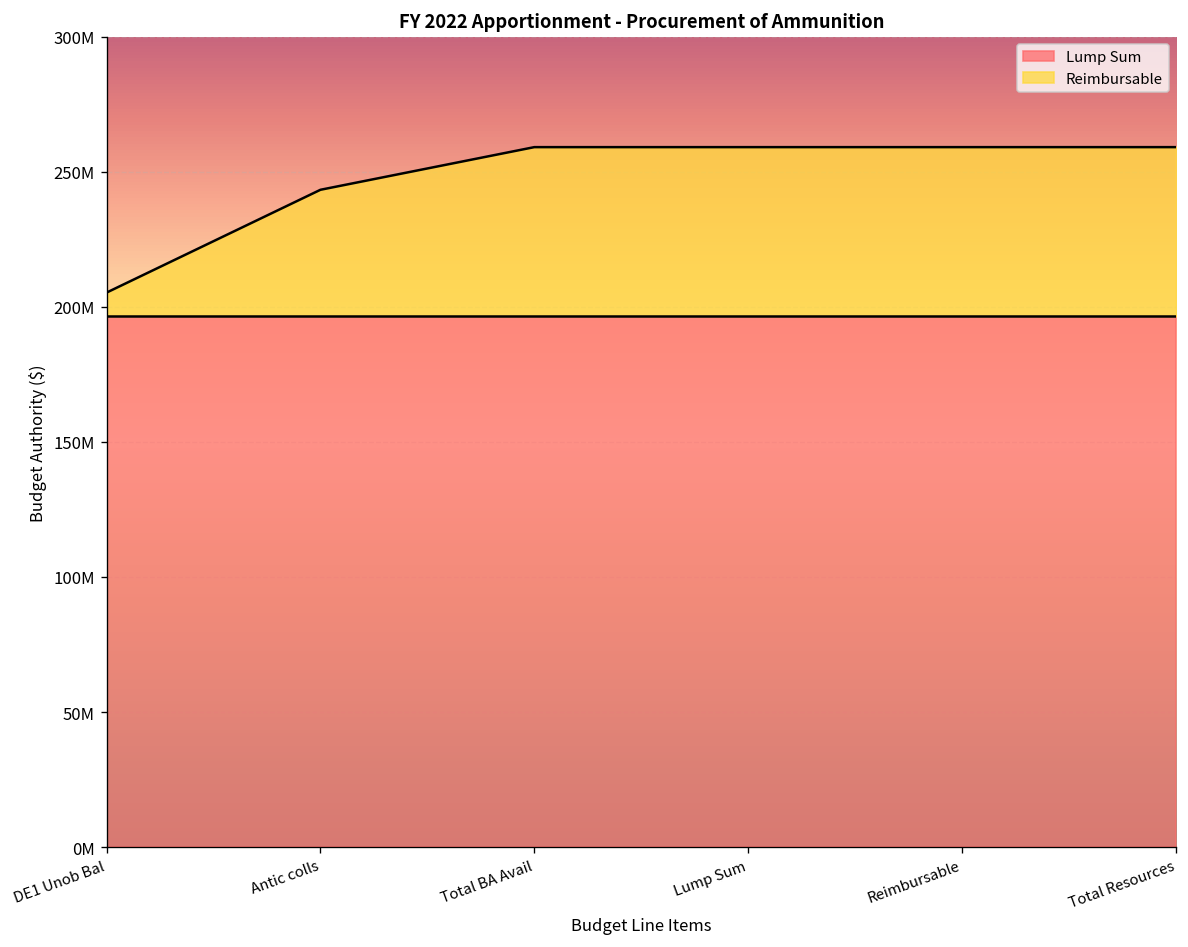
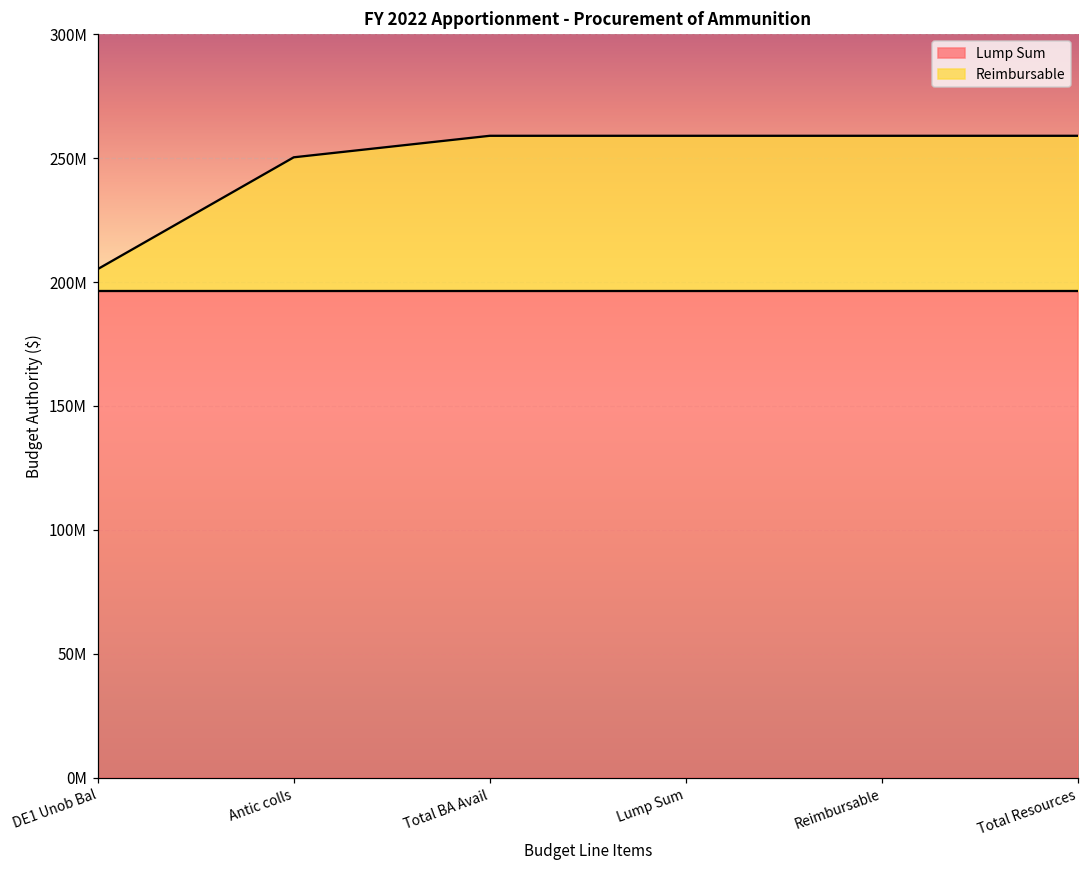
  {
    "Lump Sum": {
      "DE1 Unob Bal": 197000000,
      "Antic colls": 197000000,
      "Total BA Avail": 197000000,
      "Lump Sum": 197000000,
      "Reimbursable": 197000000,
      "Total Resources": 197000000
    },
    "Reimbursable": {
      "DE1 Unob Bal": 205000000,
-     "Antic colls": 243000000,
+     "Antic colls": 250000000,
      "Total BA Avail": 259000000,
      "Lump Sum": 259000000,
      "Reimbursable": 259000000,
      "Total Resources": 259000000
    }
  }
